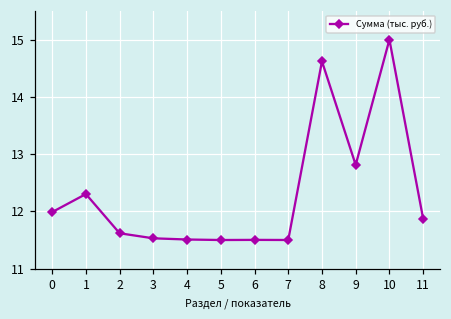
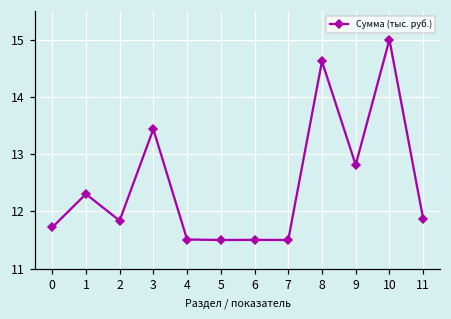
  {
-   "0": 12.0,
+   "0": 11.7,
    "1": 12.3,
-   "2": 11.6,
-   "3": 11.5,
+   "2": 11.8,
+   "3": 13.4,
    "4": 11.5,
    "5": 11.5,
    "6": 11.5,
    "7": 11.5,
    "8": 14.6,
    "9": 12.8,
    "10": 15.0,
    "11": 11.9
  }
